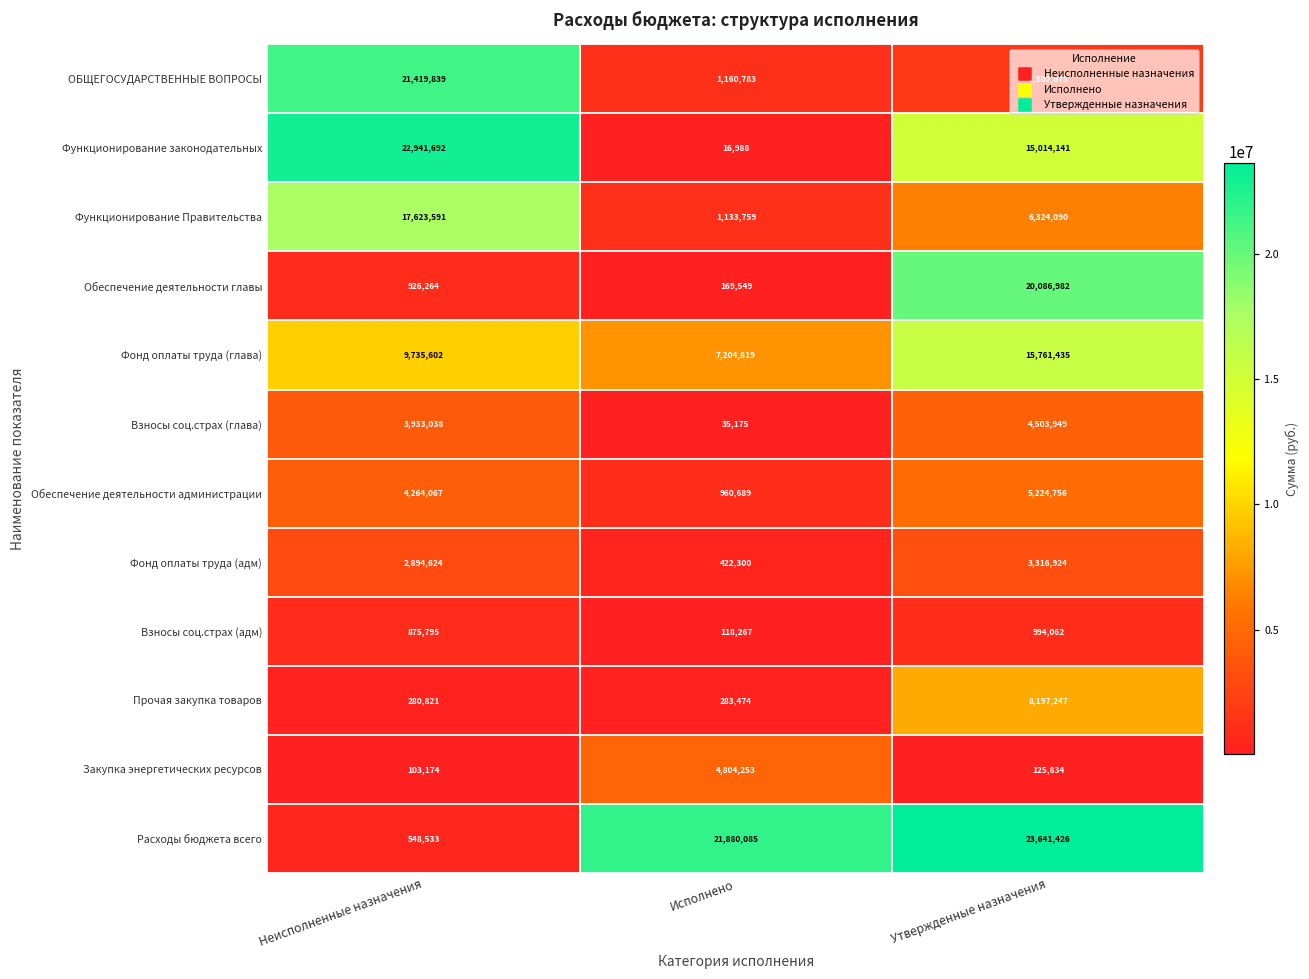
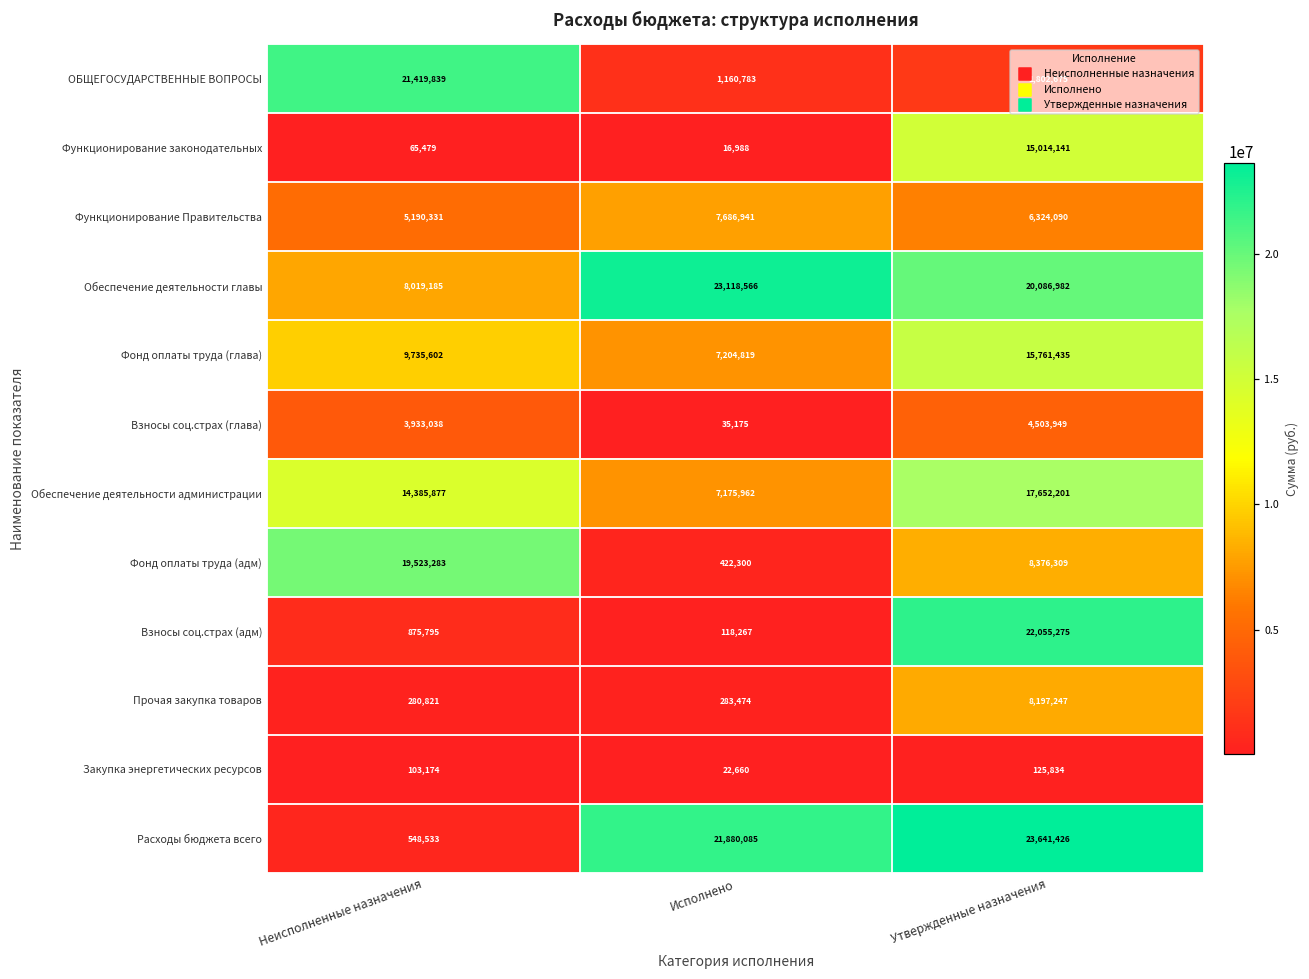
  {
    "ОБЩЕГОСУДАРСТВЕННЫЕ ВОПРОСЫ": {
      "Неисполненные назначения": "21,419,839",
      "Исполнено": "1,160,783"
    },
    "Функционирование законодательных": {
-     "Неисполненные назначения": "22,941,692",
+     "Неисполненные назначения": "65,479",
      "Исполнено": "16,988",
      "Утвержденные назначения": "15,014,141"
    },
    "Функционирование Правительства": {
-     "Неисполненные назначения": "17,623,591",
-     "Исполнено": "1,133,759",
+     "Неисполненные назначения": "5,190,331",
+     "Исполнено": "7,686,941",
      "Утвержденные назначения": "6,324,090"
    },
    "Обеспечение деятельности главы": {
-     "Неисполненные назначения": "926,264",
-     "Исполнено": "169,549",
+     "Неисполненные назначения": "8,019,185",
+     "Исполнено": "23,118,566",
      "Утвержденные назначения": "20,086,982"
    },
    "Фонд оплаты труда (глава)": {
      "Неисполненные назначения": "9,735,602",
      "Исполнено": "7,204,819",
      "Утвержденные назначения": "15,761,435"
    },
    "Взносы соц.страх (глава)": {
      "Неисполненные назначения": "3,933,038",
      "Исполнено": "35,175",
      "Утвержденные назначения": "4,503,949"
    },
    "Обеспечение деятельности администрации": {
-     "Неисполненные назначения": "4,264,067",
-     "Исполнено": "960,689",
-     "Утвержденные назначения": "5,224,756"
+     "Неисполненные назначения": "14,385,877",
+     "Исполнено": "7,175,962",
+     "Утвержденные назначения": "17,652,201"
    },
    "Фонд оплаты труда (адм)": {
-     "Неисполненные назначения": "2,894,624",
+     "Неисполненные назначения": "19,523,283",
      "Исполнено": "422,300",
-     "Утвержденные назначения": "3,316,924"
+     "Утвержденные назначения": "8,376,309"
    },
    "Взносы соц.страх (адм)": {
      "Неисполненные назначения": "875,795",
      "Исполнено": "118,267",
-     "Утвержденные назначения": "994,062"
+     "Утвержденные назначения": "22,055,275"
    },
    "Прочая закупка товаров": {
      "Неисполненные назначения": "280,821",
      "Исполнено": "283,474",
      "Утвержденные назначения": "8,197,247"
    },
    "Закупка энергетических ресурсов": {
      "Неисполненные назначения": "103,174",
-     "Исполнено": "4,804,253",
+     "Исполнено": "22,660",
      "Утвержденные назначения": "125,834"
    },
    "Расходы бюджета всего": {
      "Неисполненные назначения": "548,533",
      "Исполнено": "21,880,085",
      "Утвержденные назначения": "23,641,426"
    }
  }
